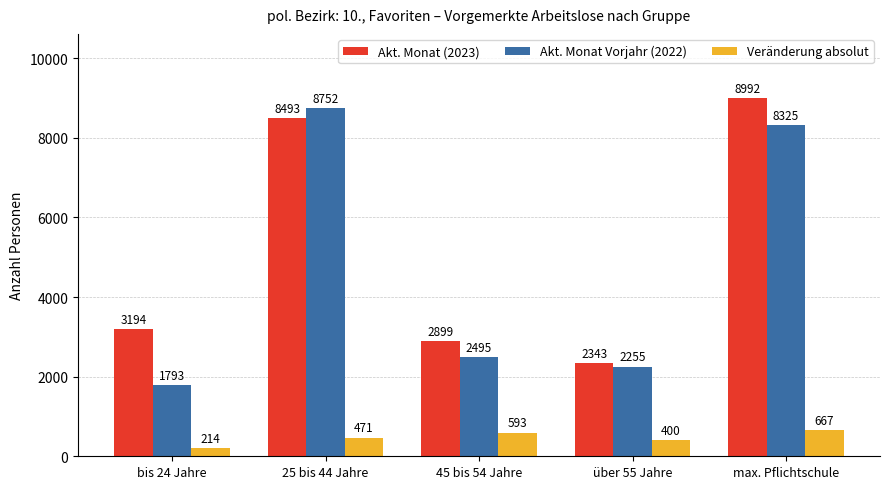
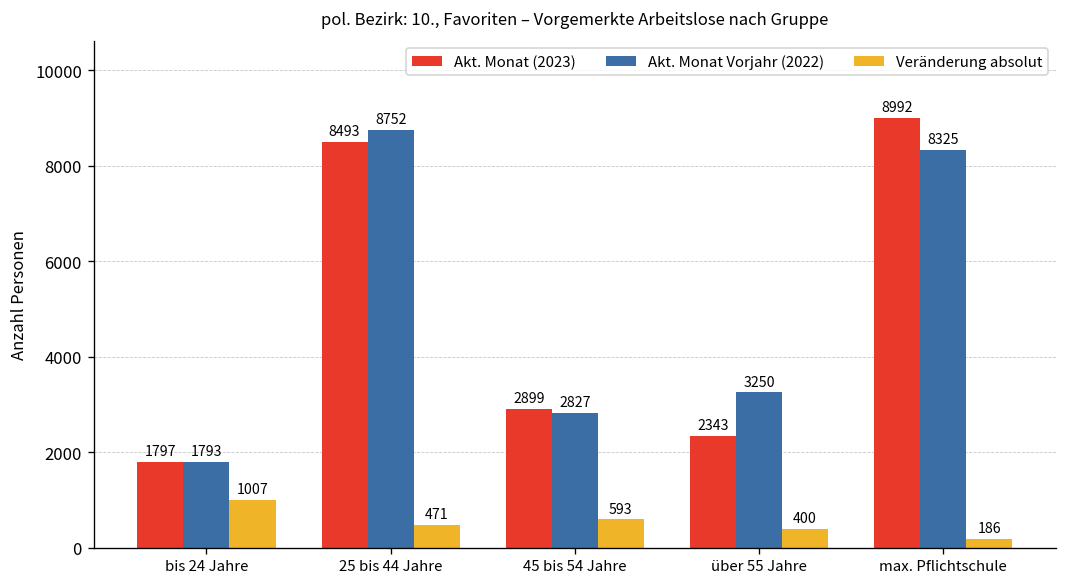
  {
    "Akt. Monat (2023)": {
-     "bis 24 Jahre": 3194,
+     "bis 24 Jahre": 1797,
      "25 bis 44 Jahre": 8493,
      "45 bis 54 Jahre": 2899,
      "über 55 Jahre": 2343,
      "max. Pflichtschule": 8992
    },
    "Akt. Monat Vorjahr (2022)": {
      "bis 24 Jahre": 1793,
      "25 bis 44 Jahre": 8752,
-     "45 bis 54 Jahre": 2495,
-     "über 55 Jahre": 2255,
+     "45 bis 54 Jahre": 2827,
+     "über 55 Jahre": 3250,
      "max. Pflichtschule": 8325
    },
    "Veränderung absolut": {
-     "bis 24 Jahre": 214,
+     "bis 24 Jahre": 1007,
      "25 bis 44 Jahre": 471,
      "45 bis 54 Jahre": 593,
      "über 55 Jahre": 400,
-     "max. Pflichtschule": 667
+     "max. Pflichtschule": 186
    }
  }
